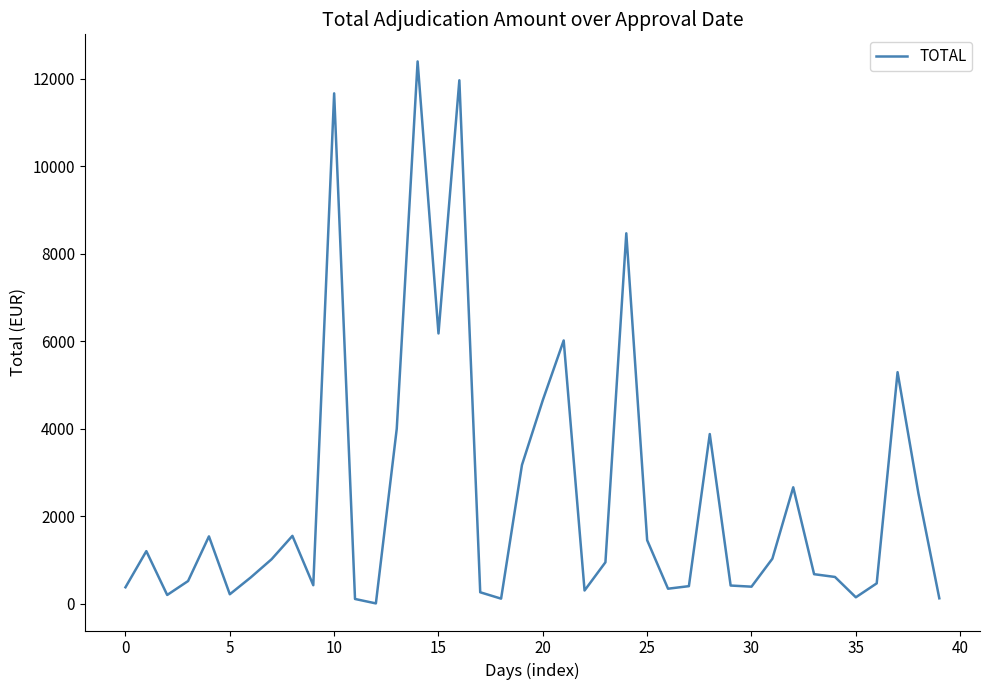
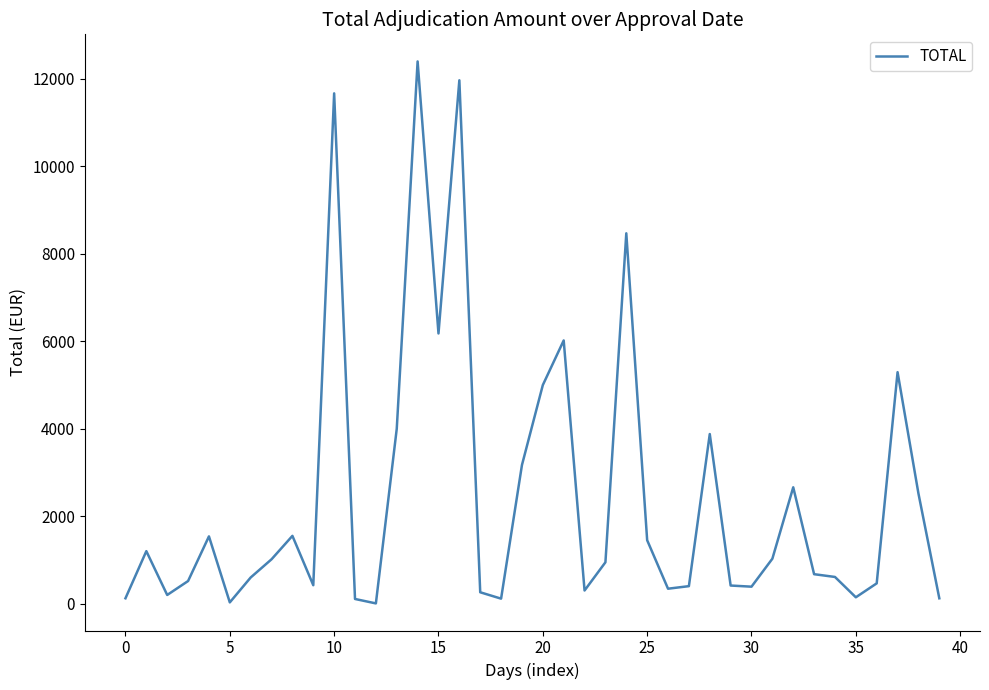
  {
-   "0": 400,
-   "5": 200,
+   "0": 100,
+   "5": 0,
    "10": 11700,
    "15": 6200,
-   "20": 4700,
+   "20": 5000,
    "25": 1500,
    "30": 400,
    "35": 100
  }
